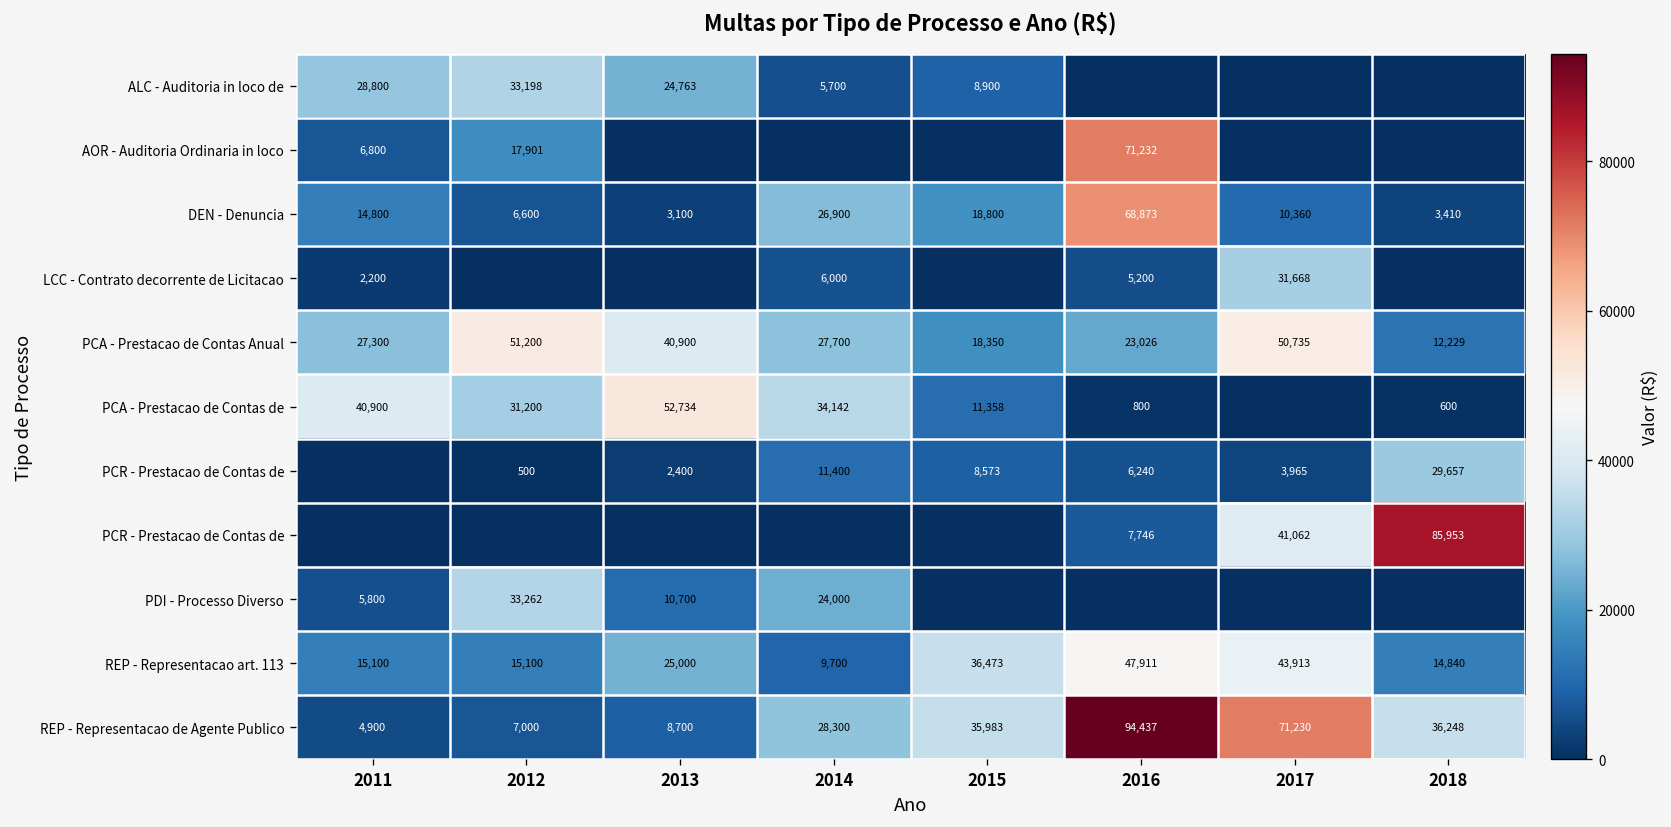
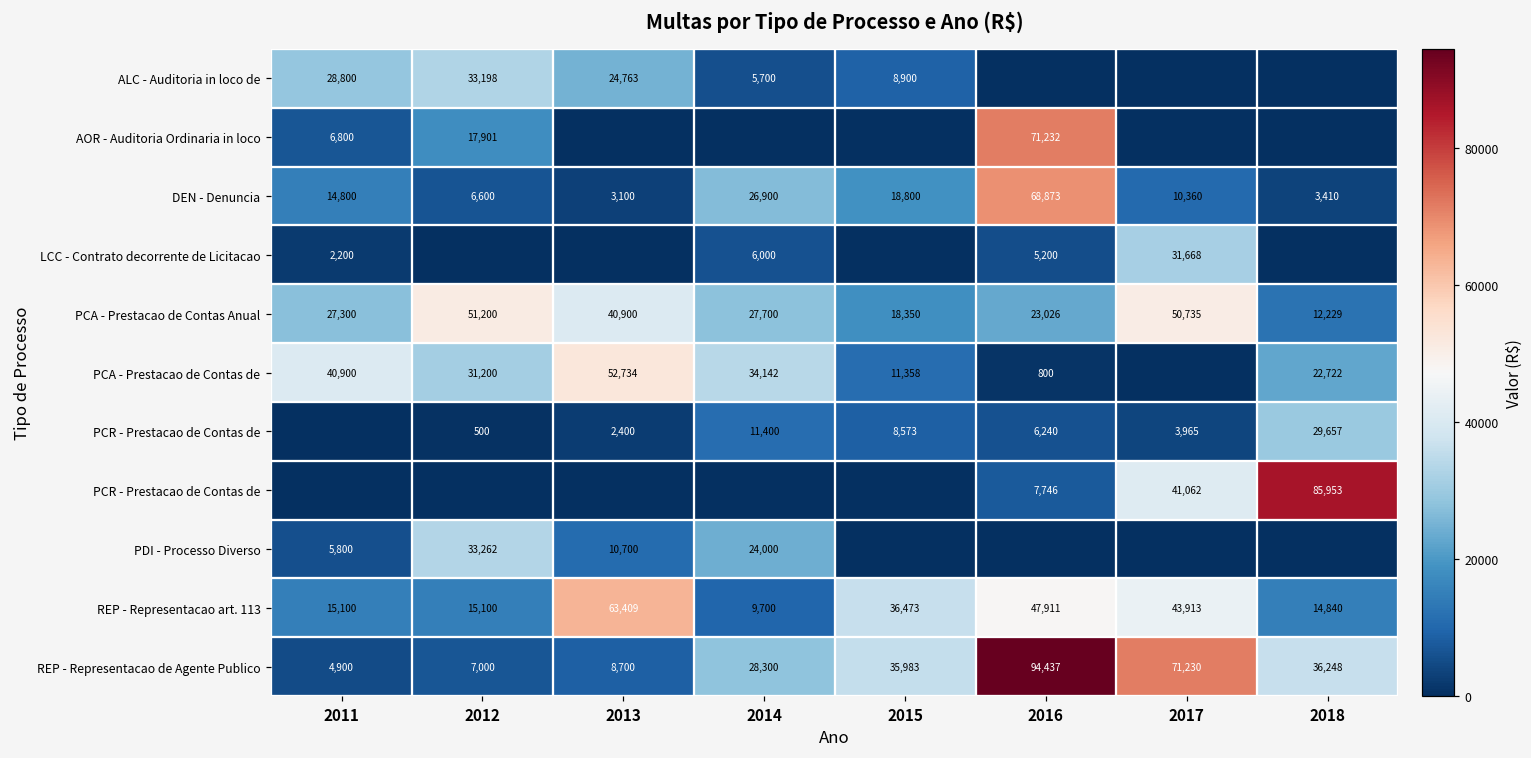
  {
    "ALC - Auditoria in loco de": {
      "2011": "28,800",
      "2012": "33,198",
      "2013": "24,763",
      "2014": "5,700",
      "2015": "8,900"
    },
    "AOR - Auditoria Ordinaria in loco": {
      "2011": "6,800",
      "2012": "17,901",
      "2016": "71,232"
    },
    "DEN - Denuncia": {
      "2011": "14,800",
      "2012": "6,600",
      "2013": "3,100",
      "2014": "26,900",
      "2015": "18,800",
      "2016": "68,873",
      "2017": "10,360",
      "2018": "3,410"
    },
    "LCC - Contrato decorrente de Licitacao": {
      "2011": "2,200",
      "2014": "6,000",
      "2016": "5,200",
      "2017": "31,668"
    },
    "PCA - Prestacao de Contas Anual": {
      "2011": "27,300",
      "2012": "51,200",
      "2013": "40,900",
      "2014": "27,700",
      "2015": "18,350",
      "2016": "23,026",
      "2017": "50,735",
      "2018": "12,229"
    },
    "PCA - Prestacao de Contas de": {
      "2011": "40,900",
      "2012": "31,200",
      "2013": "52,734",
      "2014": "34,142",
      "2015": "11,358",
      "2016": "800",
-     "2018": "600"
+     "2018": "22,722"
    },
    "PDI - Processo Diverso": {
      "2011": "5,800",
      "2012": "33,262",
      "2013": "10,700",
      "2014": "24,000"
    },
    "REP - Representacao art. 113": {
      "2011": "15,100",
      "2012": "15,100",
-     "2013": "25,000",
+     "2013": "63,409",
      "2014": "9,700",
      "2015": "36,473",
      "2016": "47,911",
      "2017": "43,913",
      "2018": "14,840"
    },
    "REP - Representacao de Agente Publico": {
      "2011": "4,900",
      "2012": "7,000",
      "2013": "8,700",
      "2014": "28,300",
      "2015": "35,983",
      "2016": "94,437",
      "2017": "71,230",
      "2018": "36,248"
    }
  }
